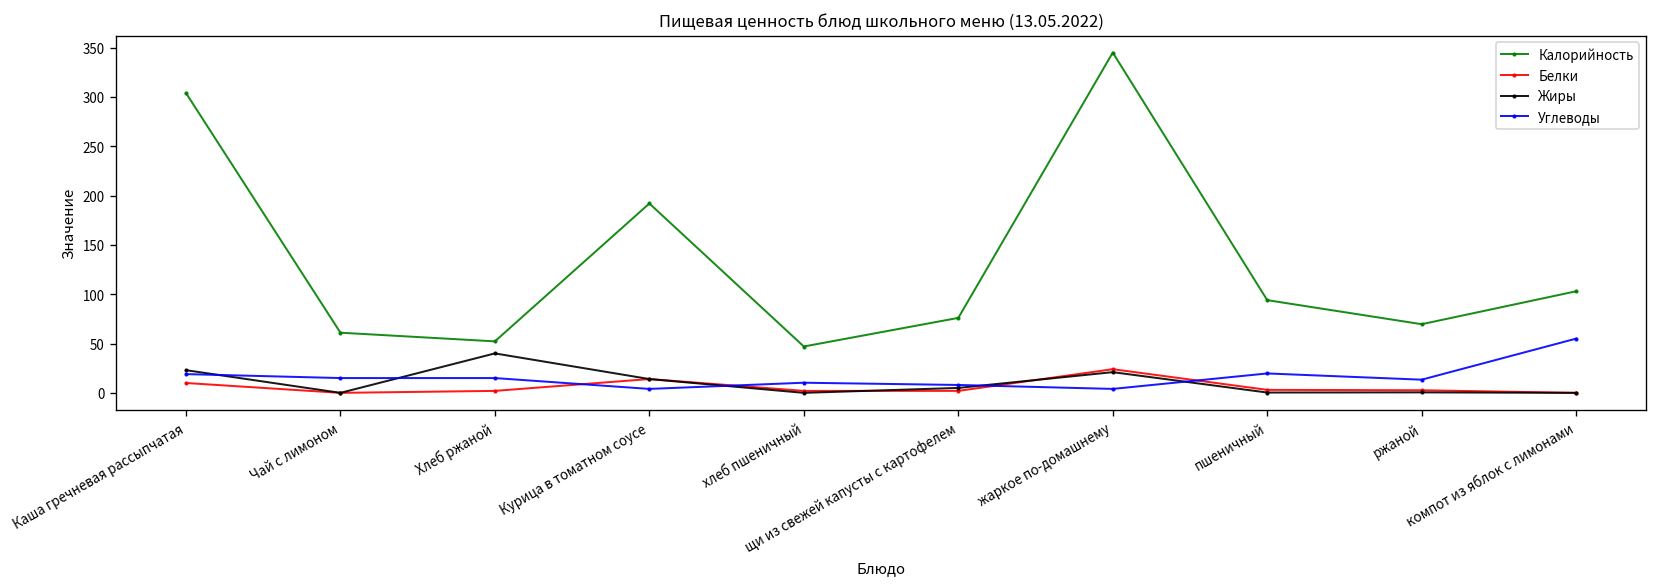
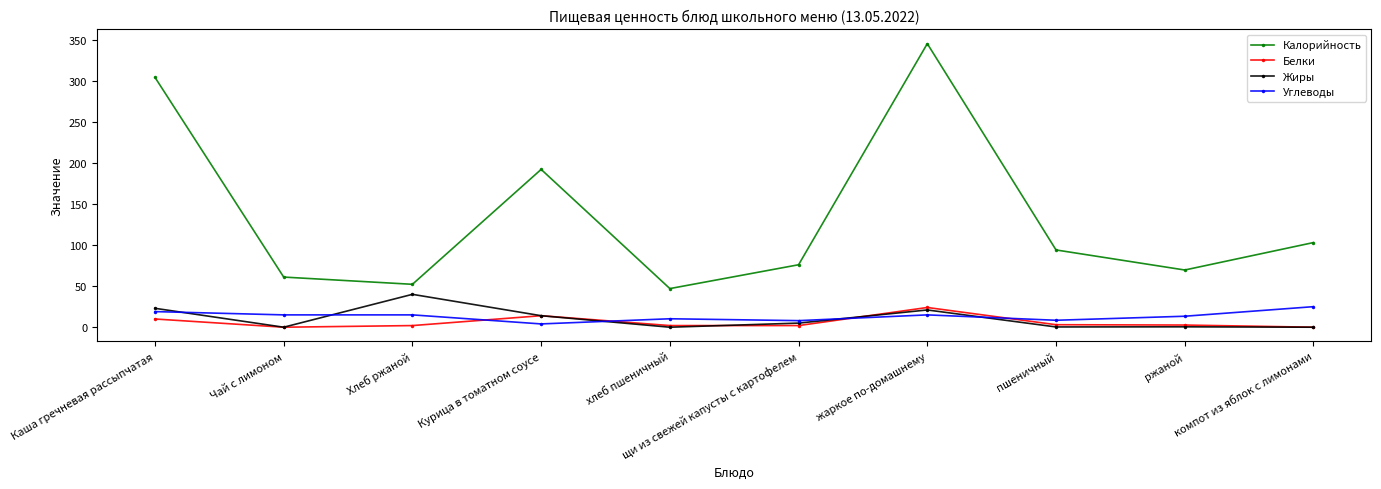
  {
    "Калорийность": {
      "Каша гречневая рассыпчатая": 300,
      "Чай с лимоном": 60,
      "Хлеб ржаной": 50,
      "Курица в томатном соусе": 190,
      "хлеб пшеничный": 50,
      "щи из свежей капусты с картофелем": 80,
      "жаркое по-домашнему": 350,
      "пшеничный": 90,
      "ржаной": 70,
      "компот из яблок с лимонами": 100
    },
    "Белки": {
      "Каша гречневая рассыпчатая": 10,
      "Хлеб ржаной": 0
    },
    "Жиры": {
      "Каша гречневая рассыпчатая": 20,
      "Хлеб ржаной": 40
    },
    "Углеводы": {
      "Каша гречневая рассыпчатая": 20,
      "Чай с лимоном": 20,
      "Хлеб ржаной": 20,
      "Курица в томатном соусе": 0,
      "хлеб пшеничный": 10,
-     "жаркое по-домашнему": 0,
-     "пшеничный": 20,
+     "жаркое по-домашнему": 20,
+     "пшеничный": 10,
      "ржаной": 10,
-     "компот из яблок с лимонами": 60
+     "компот из яблок с лимонами": 30
    }
  }
